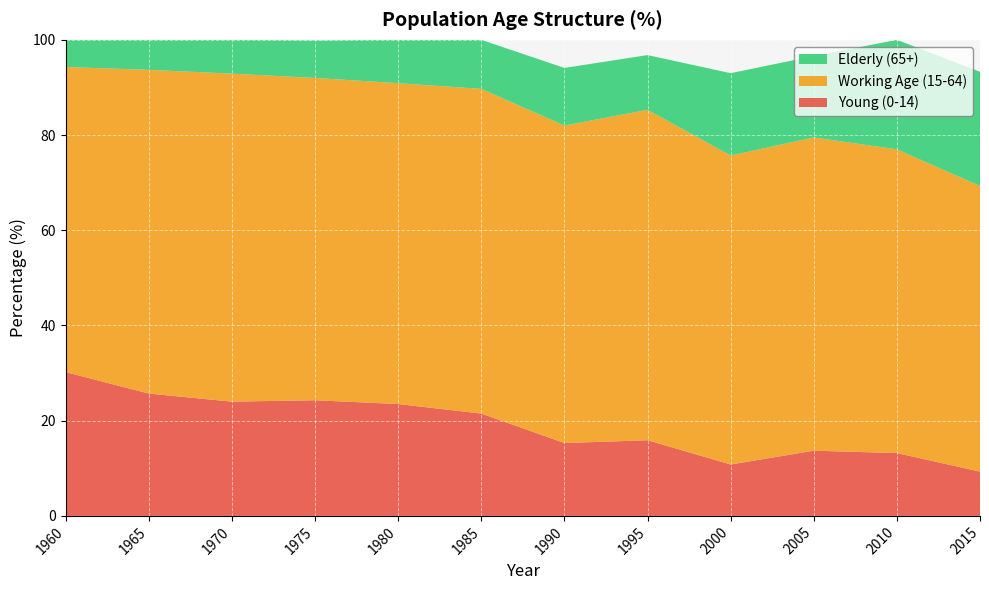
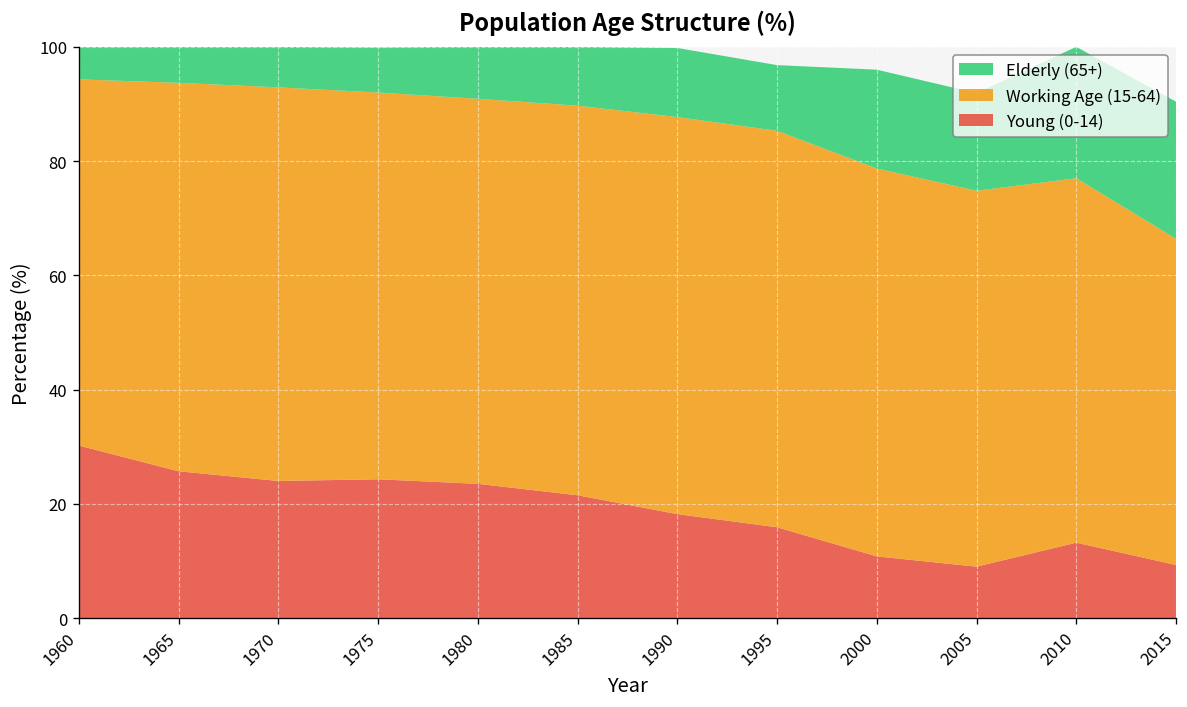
  {
    "Young (0-14)": {
      "1960": 30,
      "1965": 26,
      "1970": 24,
      "1975": 24,
      "1980": 24,
      "1985": 22,
-     "1990": 15,
+     "1990": 18,
      "1995": 16,
      "2000": 11,
-     "2005": 14,
+     "2005": 9,
      "2010": 13,
      "2015": 9
    },
    "Working Age (15-64)": {
      "1960": 64,
      "1965": 68,
      "1970": 69,
      "1975": 68,
      "1980": 67,
      "1985": 68,
-     "1990": 67,
+     "1990": 70,
      "1995": 69,
-     "2000": 65,
+     "2000": 68,
      "2005": 66,
      "2010": 64,
-     "2015": 60
+     "2015": 57
    },
    "Elderly (65+)": {
      "1960": 6,
      "1965": 6,
      "1970": 7,
      "1975": 8,
      "1980": 9,
      "1985": 10,
      "1990": 12,
      "1995": 12,
      "2000": 17,
      "2010": 23,
      "2015": 24
    }
  }
